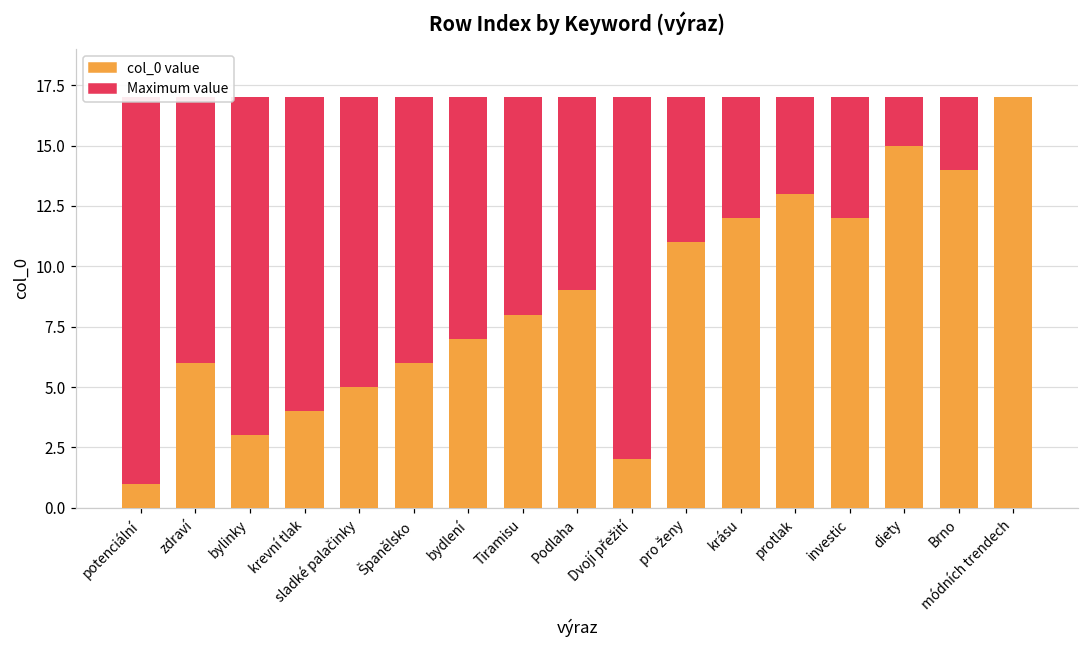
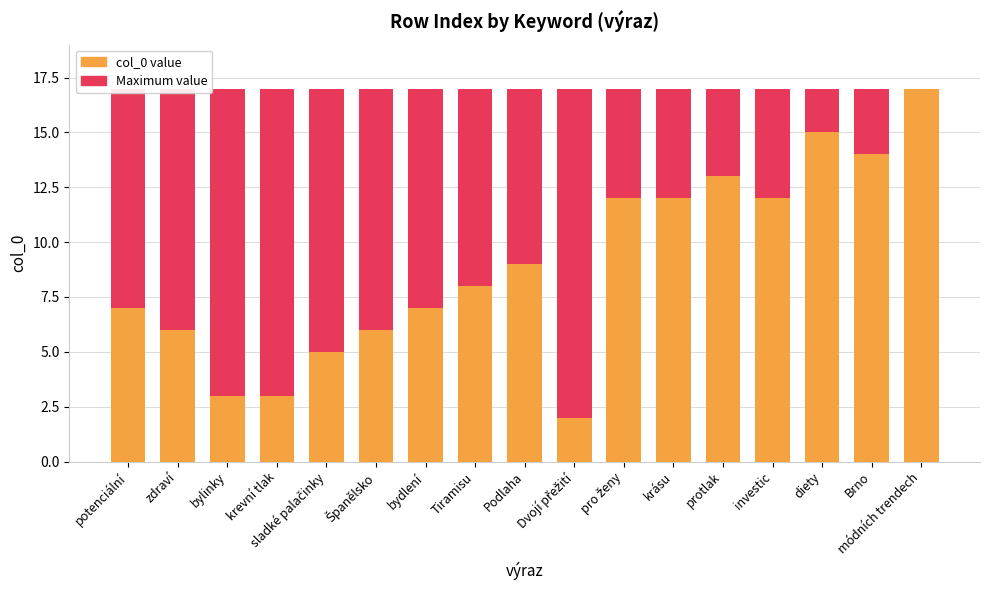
  {
    "Maximum value": {
      "bylinky": 17,
      "krevní tlak": 17,
      "sladké palačinky": 17,
      "Španělsko": 17,
      "bydlení": 17,
      "Tiramisu": 17,
      "Podlaha": 17,
      "Dvojí přežití": 17,
      "pro ženy": 17,
      "krásu": 17,
      "protlak": 17,
      "investic": 17,
      "diety": 17,
      "Brno": 17,
      "módních trendech": 17
    },
    "col_0 value": {
-     "potenciální": 1,
-     "krevní tlak": 4,
-     "pro ženy": 11,
+     "potenciální": 7,
+     "krevní tlak": 3,
+     "pro ženy": 12,
      "módních trendech": 17
    }
  }
